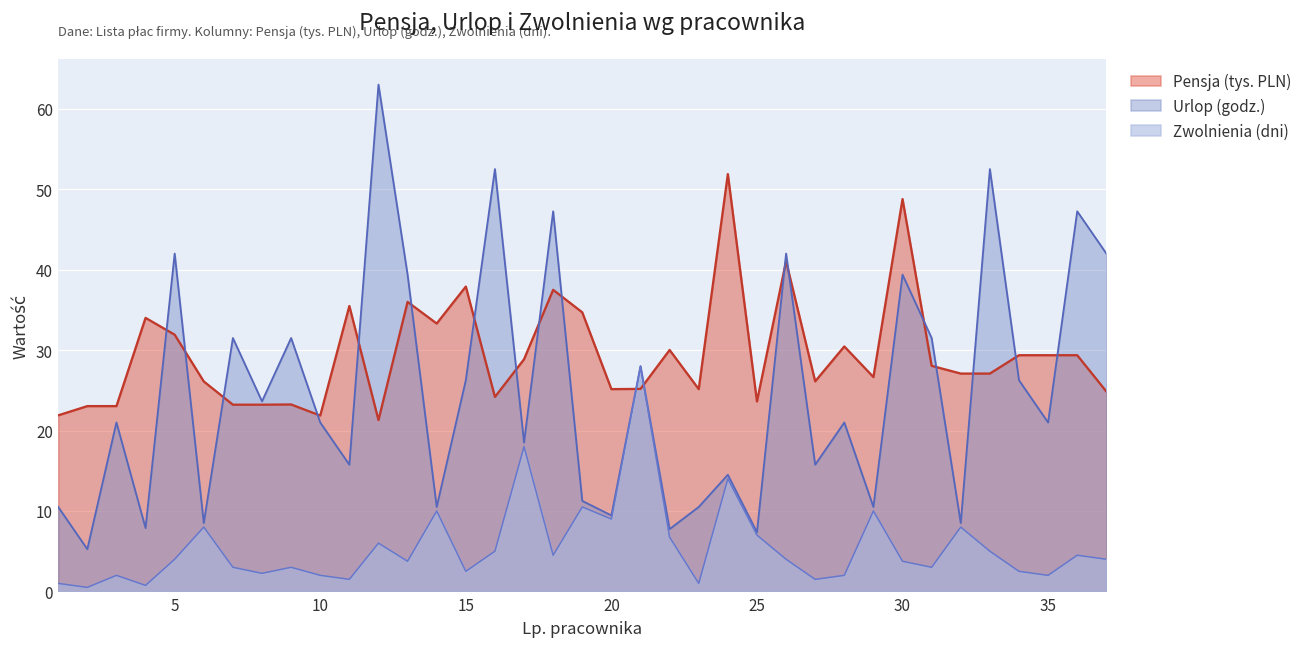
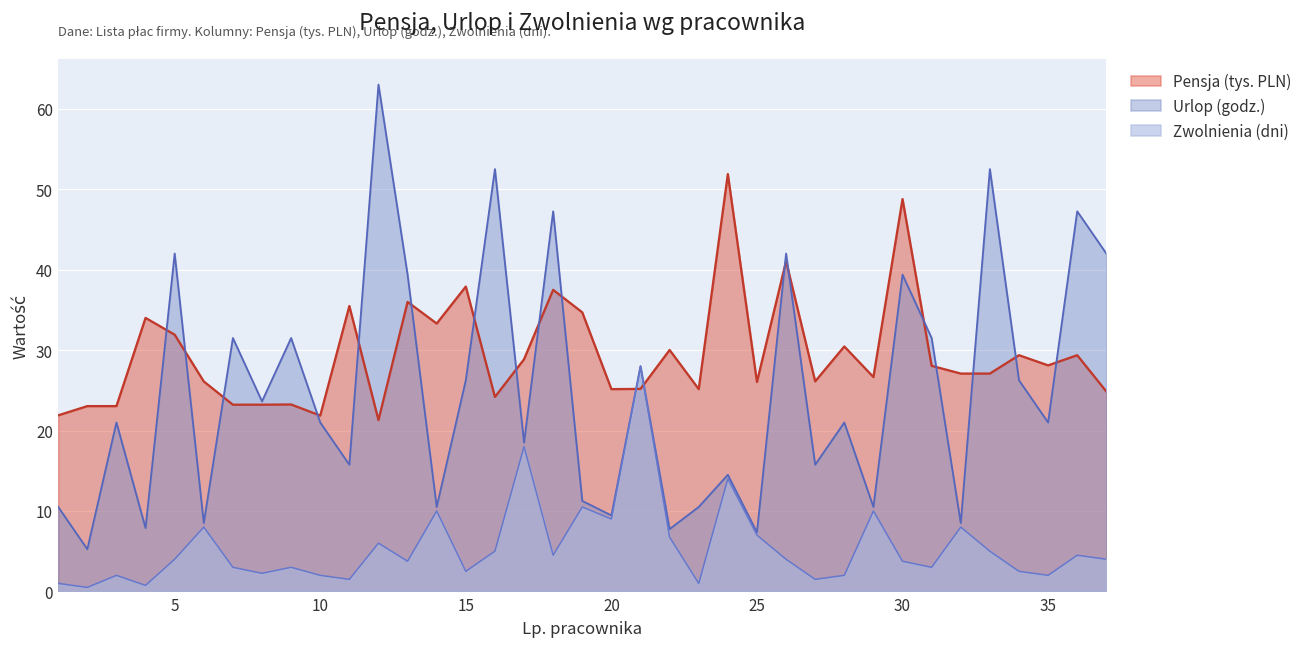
  {
    "Pensja (tys. PLN)": {
      "5": 32,
      "10": 22,
      "15": 38,
      "20": 25,
-     "25": 24,
+     "25": 26,
      "30": 49,
-     "35": 29
+     "35": 28
    }
  }
